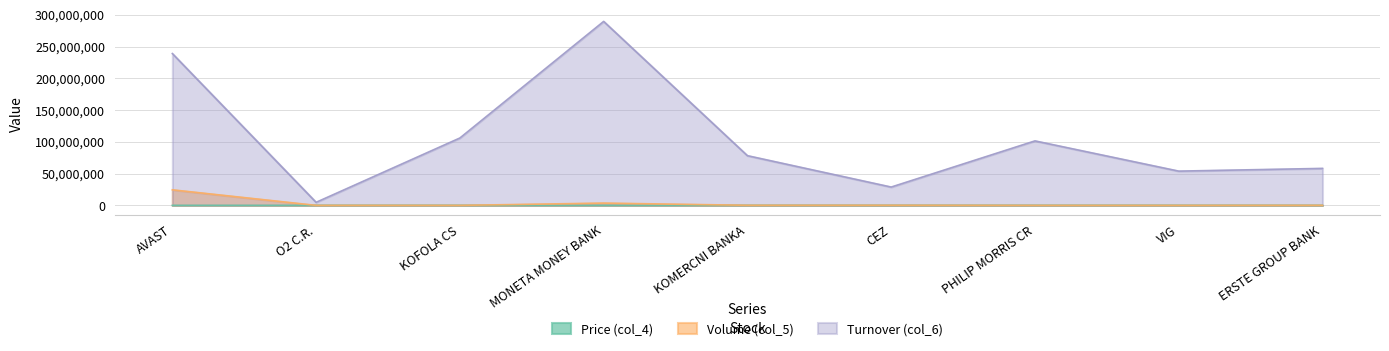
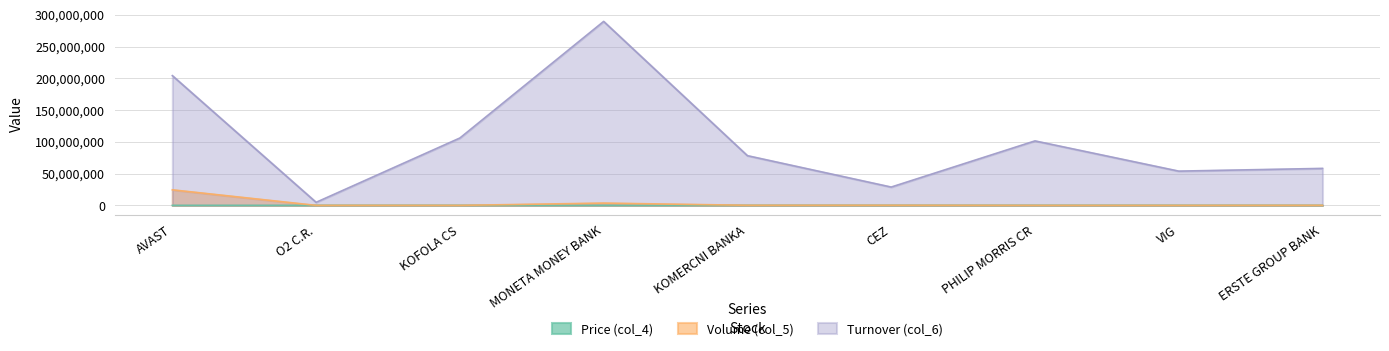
  {
    "Price (col_4)": {
      "AVAST": "0"
    },
    "Volume (col_5)": {
      "AVAST": "20,000,000"
    },
    "Turnover (col_6)": {
-     "AVAST": "240,000,000",
+     "AVAST": "200,000,000",
      "O2 C.R.": "0",
      "KOFOLA CS": "110,000,000",
      "MONETA MONEY BANK": "290,000,000",
      "KOMERCNI BANKA": "80,000,000",
      "CEZ": "30,000,000",
      "PHILIP MORRIS CR": "100,000,000",
      "VIG": "50,000,000",
      "ERSTE GROUP BANK": "60,000,000"
    }
  }
